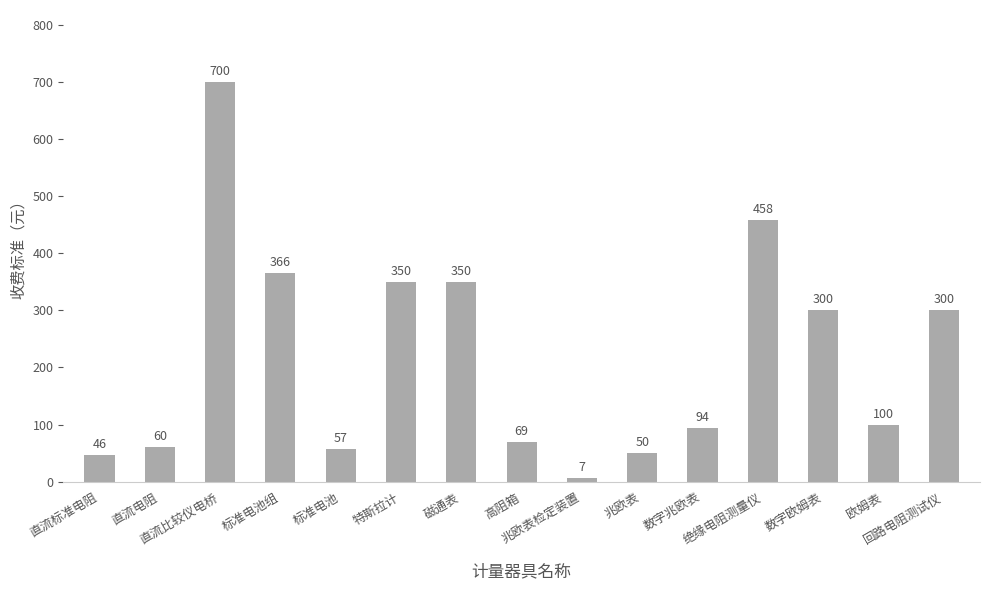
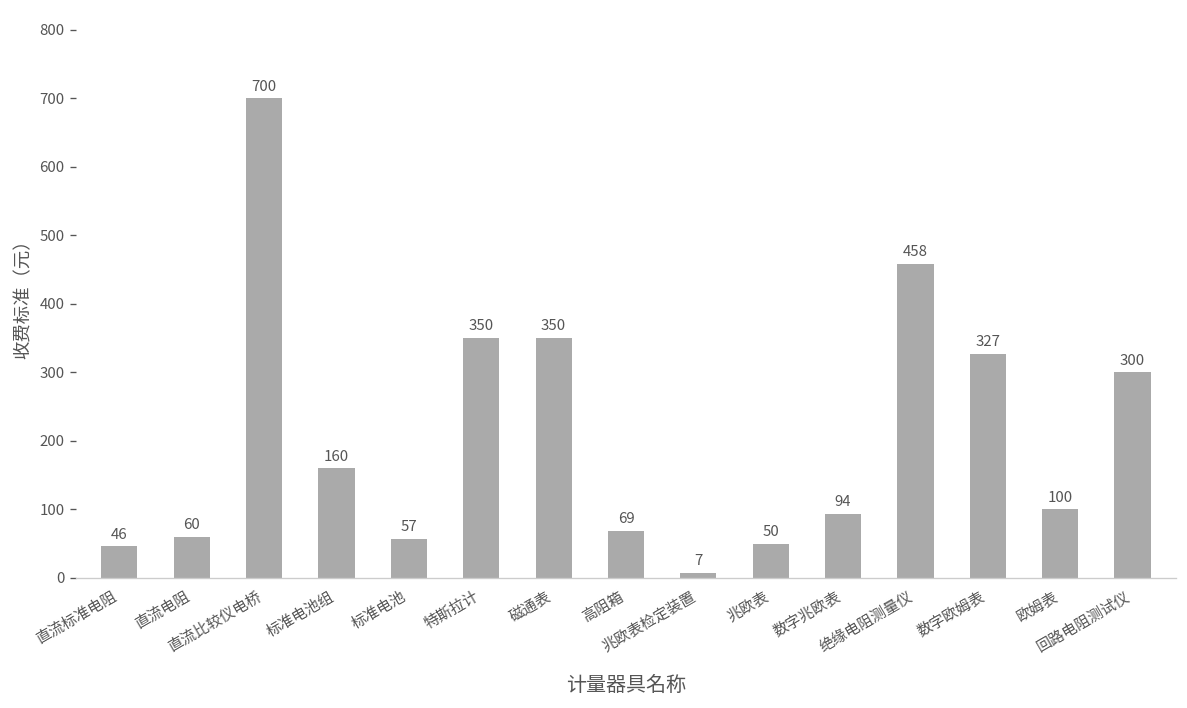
  {
    "直流标准电阻": 46,
    "直流电阻": 60,
    "直流比较仪电桥": 700,
-   "标准电池组": 366,
+   "标准电池组": 160,
    "标准电池": 57,
    "特斯拉计": 350,
    "磁通表": 350,
    "高阻箱": 69,
    "兆欧表检定装置": 7,
    "兆欧表": 50,
    "数字兆欧表": 94,
    "绝缘电阻测量仪": 458,
-   "数字欧姆表": 300,
+   "数字欧姆表": 327,
    "欧姆表": 100,
    "回路电阻测试仪": 300
  }
